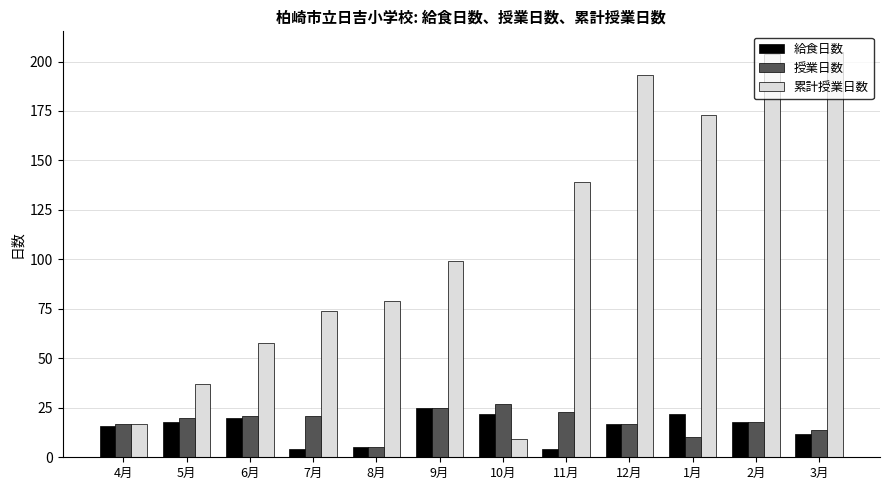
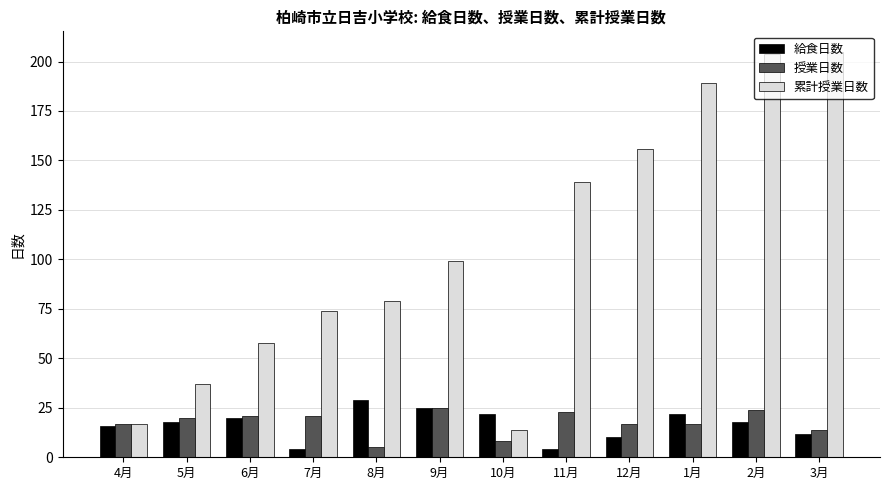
  {
    "給食日数": {
      "4月": 16,
      "5月": 18,
      "6月": 20,
      "7月": 4,
-     "8月": 5,
+     "8月": 29,
      "9月": 25,
      "10月": 22,
      "11月": 4,
-     "12月": 17,
+     "12月": 10,
      "1月": 22,
      "2月": 18,
      "3月": 12
    },
    "授業日数": {
      "4月": 17,
      "5月": 20,
      "6月": 21,
      "7月": 21,
      "8月": 5,
      "9月": 25,
-     "10月": 27,
+     "10月": 8,
      "11月": 23,
      "12月": 17,
-     "1月": 10,
-     "2月": 18,
+     "1月": 17,
+     "2月": 24,
      "3月": 14
    },
    "累計授業日数": {
      "4月": 17,
      "5月": 37,
      "6月": 58,
      "7月": 74,
      "8月": 79,
      "9月": 99,
-     "10月": 9,
+     "10月": 14,
      "11月": 139,
-     "12月": 193,
-     "1月": 173
+     "12月": 156,
+     "1月": 189
    }
  }
